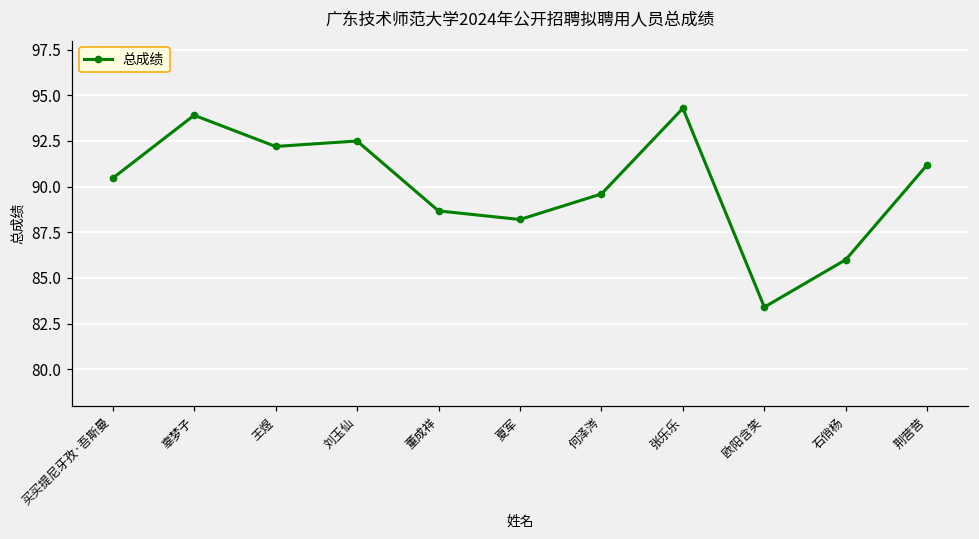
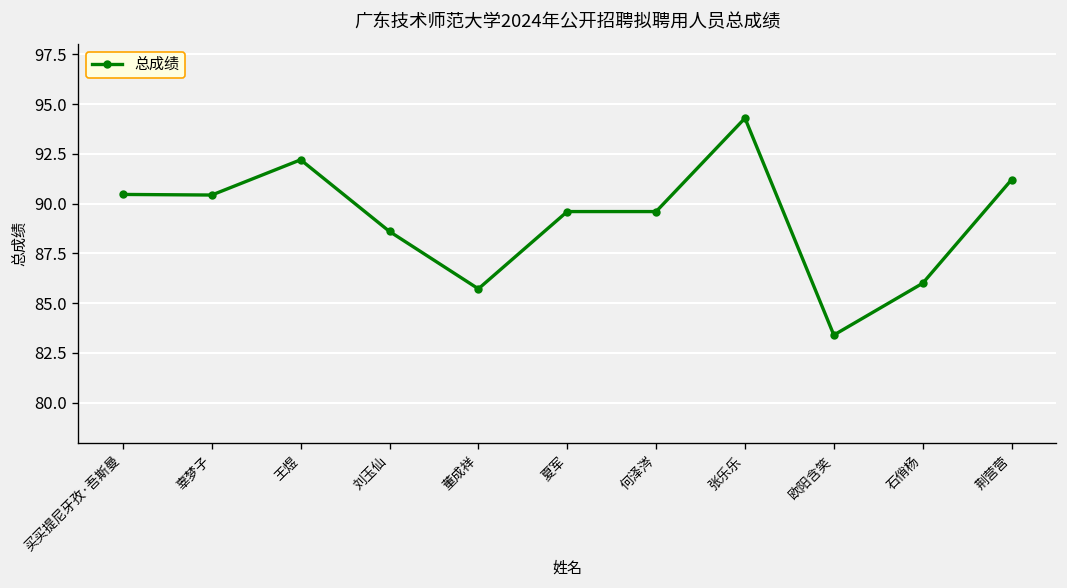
  {
    "买买提尼牙孜·吾斯曼": 90.5,
-   "辜梦子": 93.9,
+   "辜梦子": 90.4,
    "王煜": 92.2,
-   "刘玉仙": 92.5,
-   "董成祥": 88.7,
-   "夏军": 88.2,
+   "刘玉仙": 88.6,
+   "董成祥": 85.7,
+   "夏军": 89.6,
    "何泽涔": 89.6,
    "张乐乐": 94.3,
    "欧阳含笑": 83.4,
    "石俏杨": 86.0,
    "荆营营": 91.2
  }
